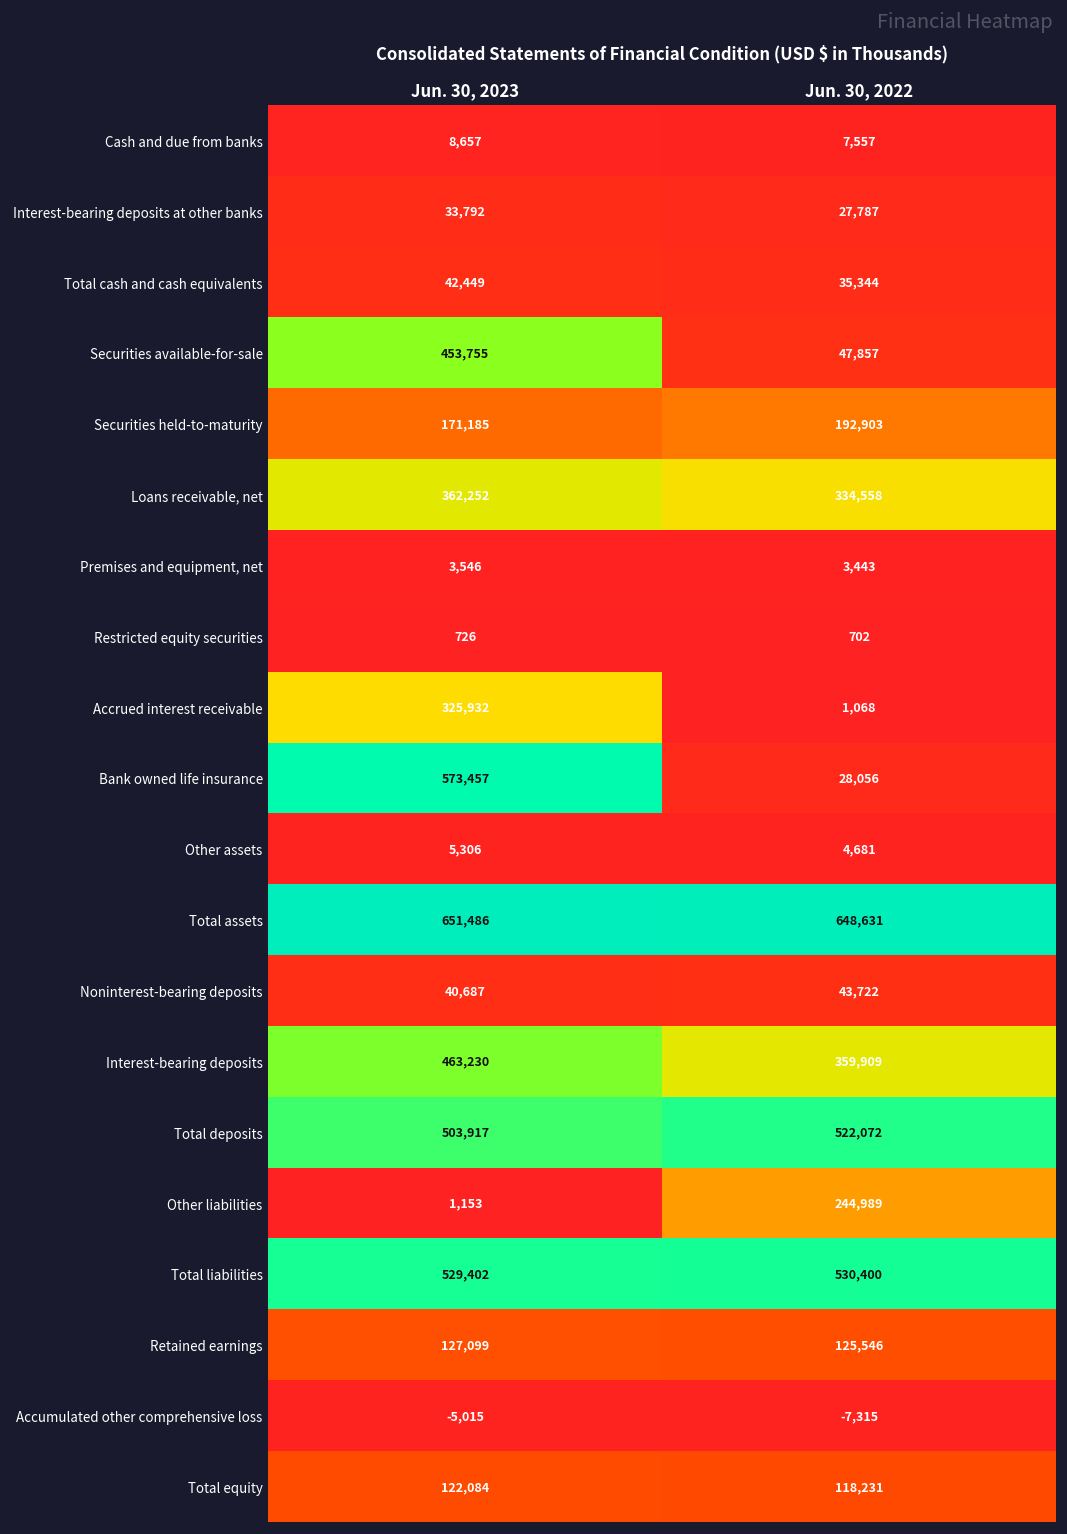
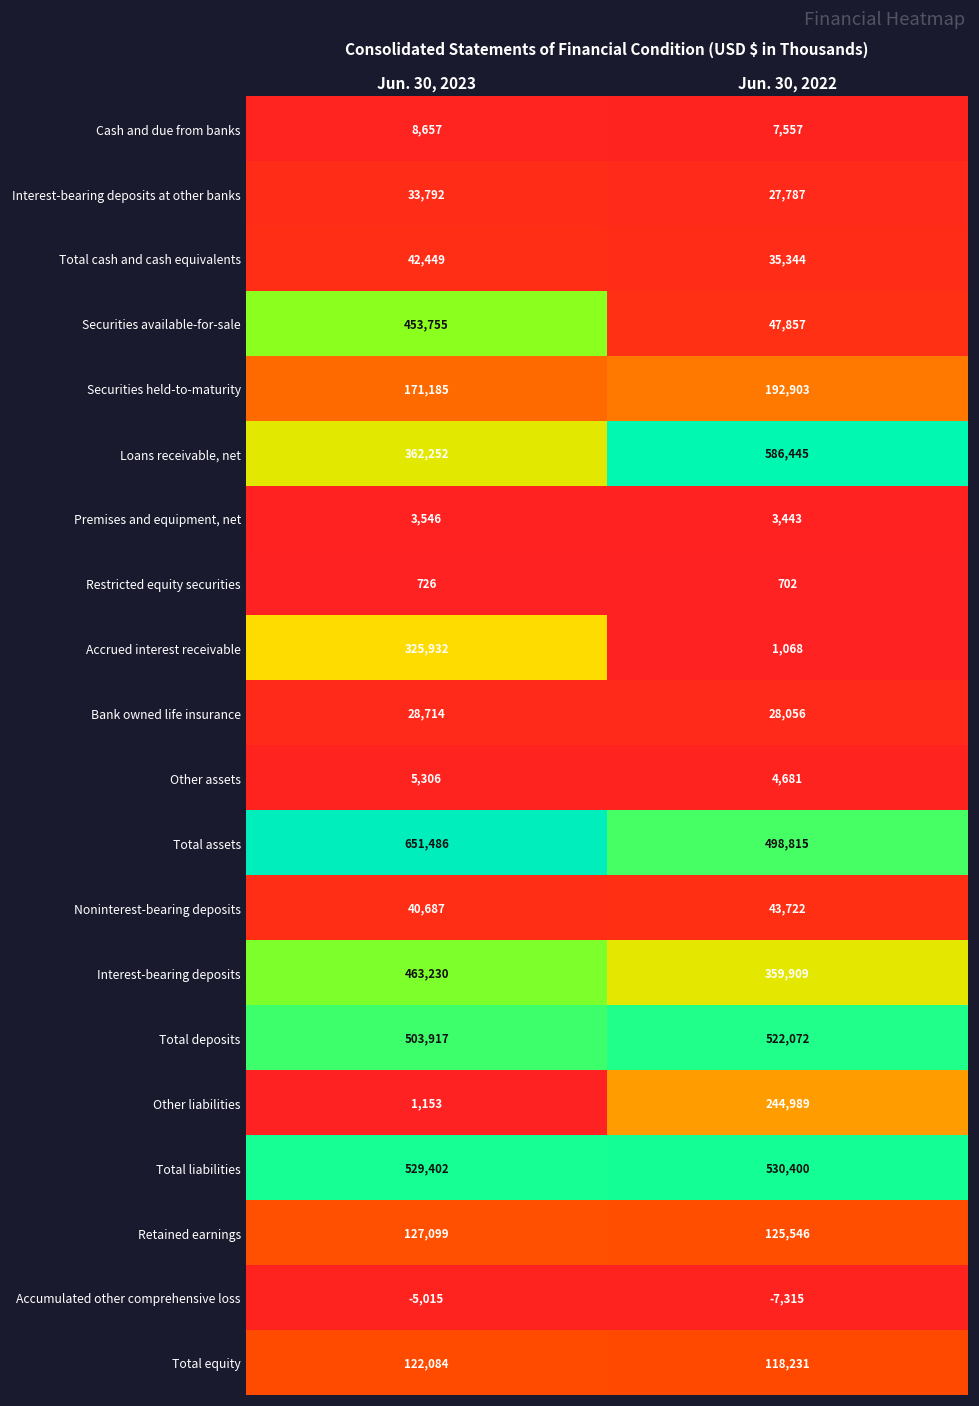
  {
    "Cash and due from banks": {
      "Jun. 30, 2023": "8,657",
      "Jun. 30, 2022": "7,557"
    },
    "Interest-bearing deposits at other banks": {
      "Jun. 30, 2023": "33,792",
      "Jun. 30, 2022": "27,787"
    },
    "Total cash and cash equivalents": {
      "Jun. 30, 2023": "42,449",
      "Jun. 30, 2022": "35,344"
    },
    "Securities available-for-sale": {
      "Jun. 30, 2023": "453,755",
      "Jun. 30, 2022": "47,857"
    },
    "Securities held-to-maturity": {
      "Jun. 30, 2023": "171,185",
      "Jun. 30, 2022": "192,903"
    },
    "Loans receivable, net": {
      "Jun. 30, 2023": "362,252",
-     "Jun. 30, 2022": "334,558"
+     "Jun. 30, 2022": "586,445"
    },
    "Premises and equipment, net": {
      "Jun. 30, 2023": "3,546",
      "Jun. 30, 2022": "3,443"
    },
    "Restricted equity securities": {
      "Jun. 30, 2023": "726",
      "Jun. 30, 2022": "702"
    },
    "Accrued interest receivable": {
      "Jun. 30, 2023": "325,932",
      "Jun. 30, 2022": "1,068"
    },
    "Bank owned life insurance": {
-     "Jun. 30, 2023": "573,457",
+     "Jun. 30, 2023": "28,714",
      "Jun. 30, 2022": "28,056"
    },
    "Other assets": {
      "Jun. 30, 2023": "5,306",
      "Jun. 30, 2022": "4,681"
    },
    "Total assets": {
      "Jun. 30, 2023": "651,486",
-     "Jun. 30, 2022": "648,631"
+     "Jun. 30, 2022": "498,815"
    },
    "Noninterest-bearing deposits": {
      "Jun. 30, 2023": "40,687",
      "Jun. 30, 2022": "43,722"
    },
    "Interest-bearing deposits": {
      "Jun. 30, 2023": "463,230",
      "Jun. 30, 2022": "359,909"
    },
    "Total deposits": {
      "Jun. 30, 2023": "503,917",
      "Jun. 30, 2022": "522,072"
    },
    "Other liabilities": {
      "Jun. 30, 2023": "1,153",
      "Jun. 30, 2022": "244,989"
    },
    "Total liabilities": {
      "Jun. 30, 2023": "529,402",
      "Jun. 30, 2022": "530,400"
    },
    "Retained earnings": {
      "Jun. 30, 2023": "127,099",
      "Jun. 30, 2022": "125,546"
    },
    "Accumulated other comprehensive loss": {
      "Jun. 30, 2023": "-5,015",
      "Jun. 30, 2022": "-7,315"
    },
    "Total equity": {
      "Jun. 30, 2023": "122,084",
      "Jun. 30, 2022": "118,231"
    }
  }
